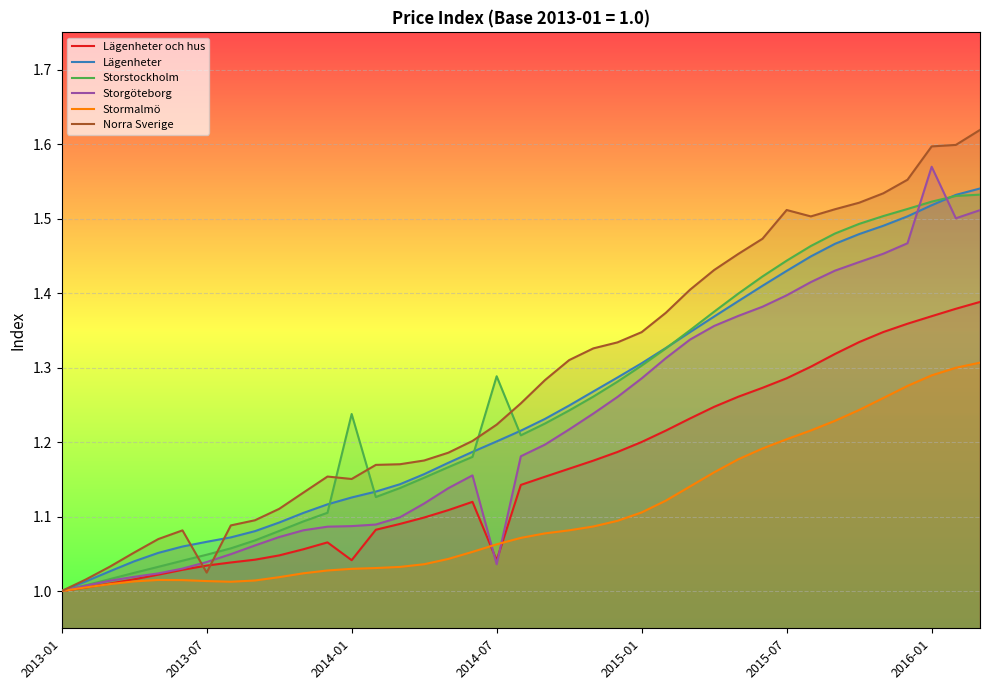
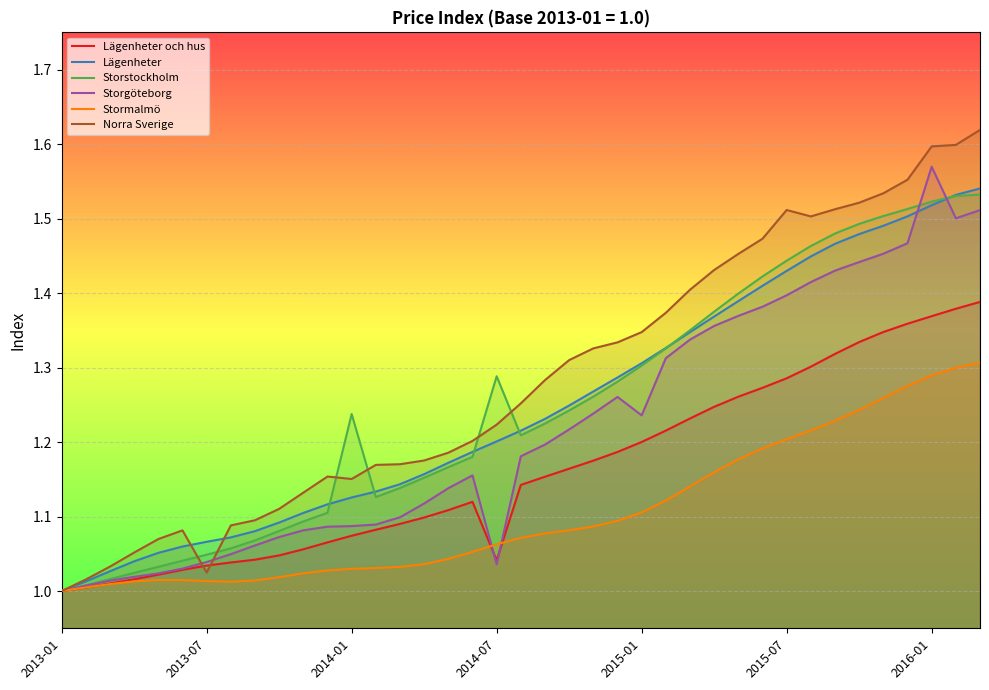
  {
    "Lägenheter och hus": {
      "2013-07": 1.03,
-     "2014-01": 1.04,
+     "2014-01": 1.07,
      "2014-07": 1.04,
      "2015-01": 1.20,
      "2015-07": 1.29,
      "2016-01": 1.37
    },
    "Lägenheter": {
      "2013-07": 1.07,
      "2014-01": 1.13,
      "2014-07": 1.20,
      "2015-07": 1.43,
      "2016-01": 1.52
    },
    "Storstockholm": {
      "2013-07": 1.05,
      "2014-01": 1.24,
      "2014-07": 1.29,
      "2015-07": 1.44,
      "2016-01": 1.52
    },
    "Storgöteborg": {
      "2013-07": 1.04,
      "2014-01": 1.09,
      "2014-07": 1.04,
-     "2015-01": 1.29,
+     "2015-01": 1.24,
      "2015-07": 1.40,
      "2016-01": 1.57
    },
    "Stormalmö": {
      "2013-07": 1.01,
      "2014-01": 1.03,
      "2014-07": 1.06,
      "2015-01": 1.11,
      "2015-07": 1.20,
      "2016-01": 1.29
    },
    "Norra Sverige": {
      "2013-07": 1.02,
      "2014-01": 1.15,
      "2014-07": 1.22,
      "2015-01": 1.35,
      "2015-07": 1.51,
      "2016-01": 1.60
    }
  }
